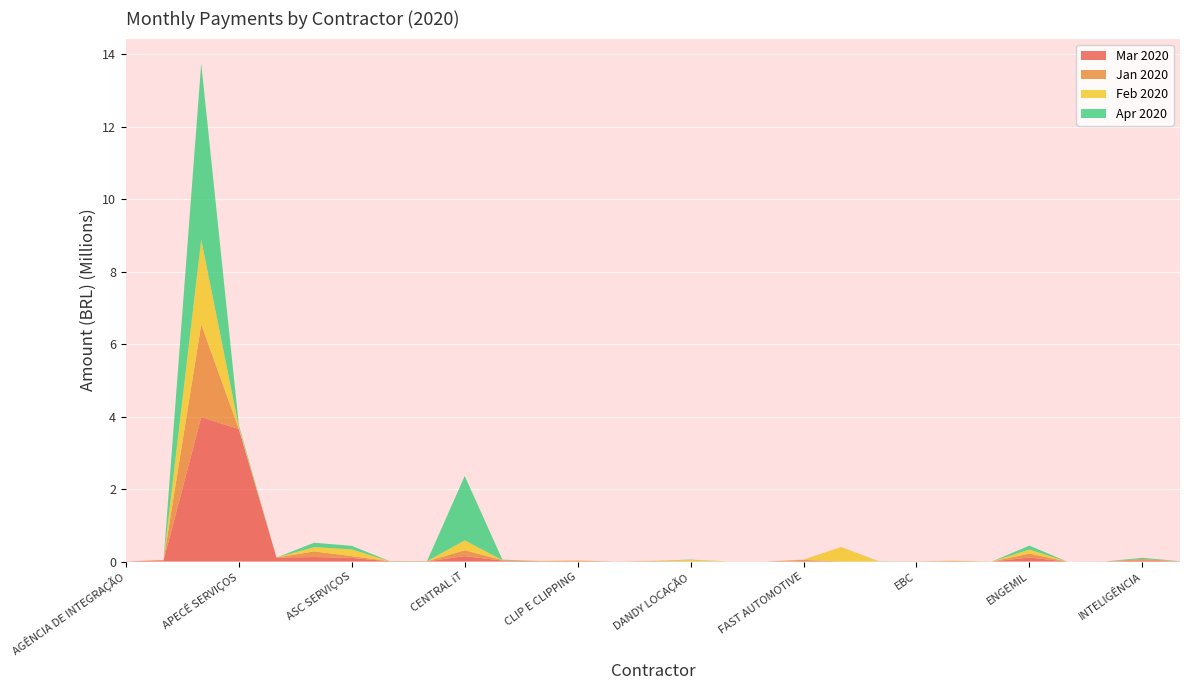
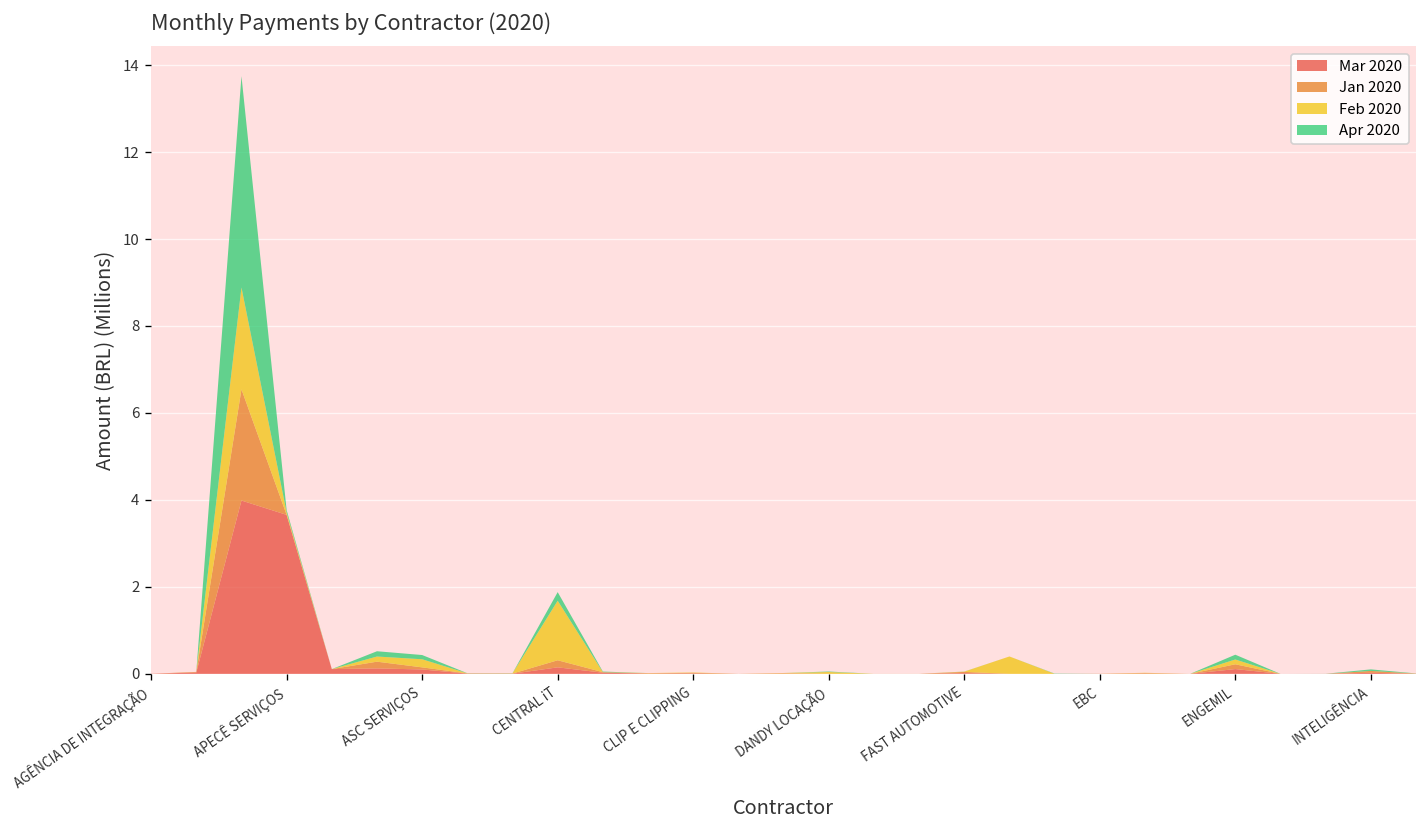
  {
    "Feb 2020": {
      "ASC SERVIÇOS": 0.2,
-     "CENTRAL iT": 0.3,
+     "CENTRAL iT": 1.4,
      "ENGEMIL": 0.1
    },
    "Apr 2020": {
      "ASC SERVIÇOS": 0.1,
-     "CENTRAL iT": 1.8,
+     "CENTRAL iT": 0.2,
      "ENGEMIL": 0.1
    }
  }
